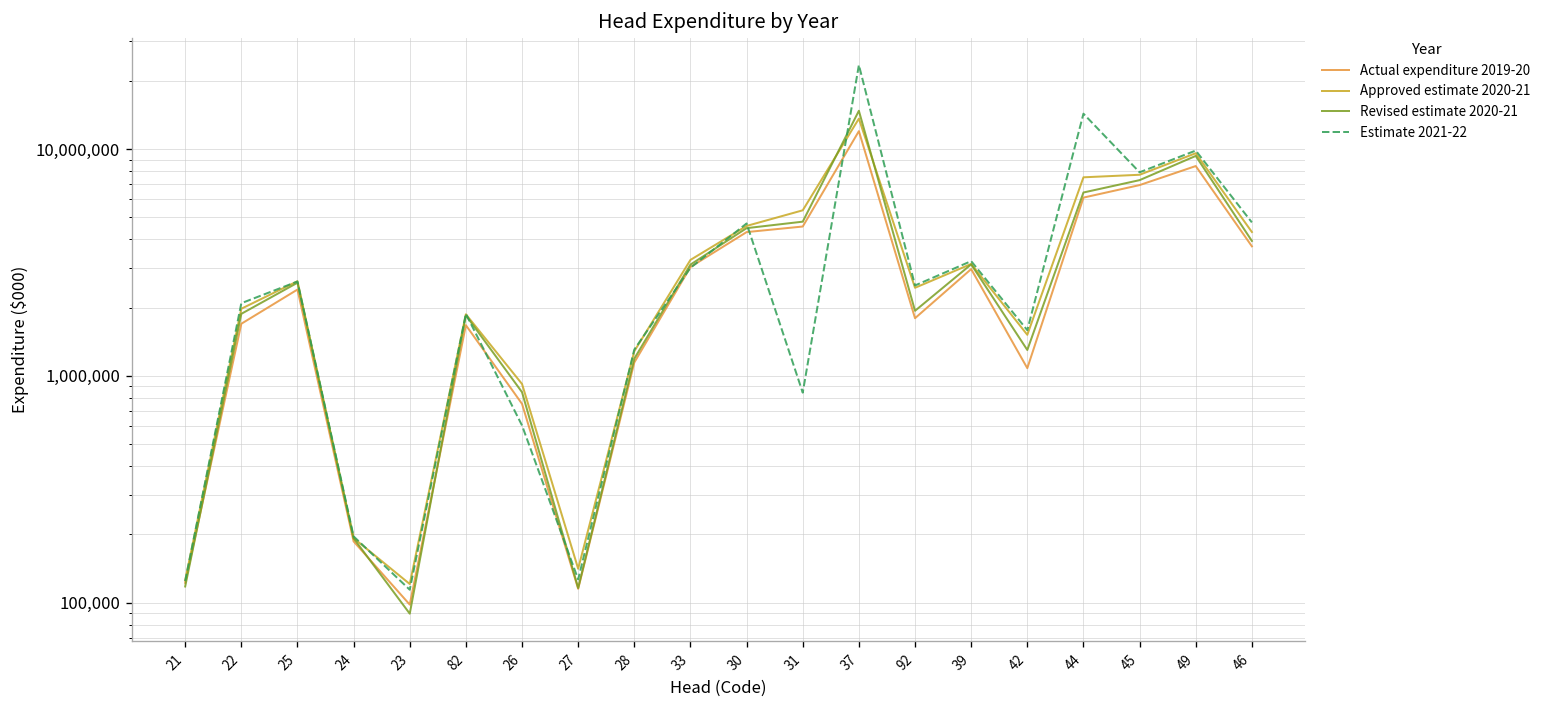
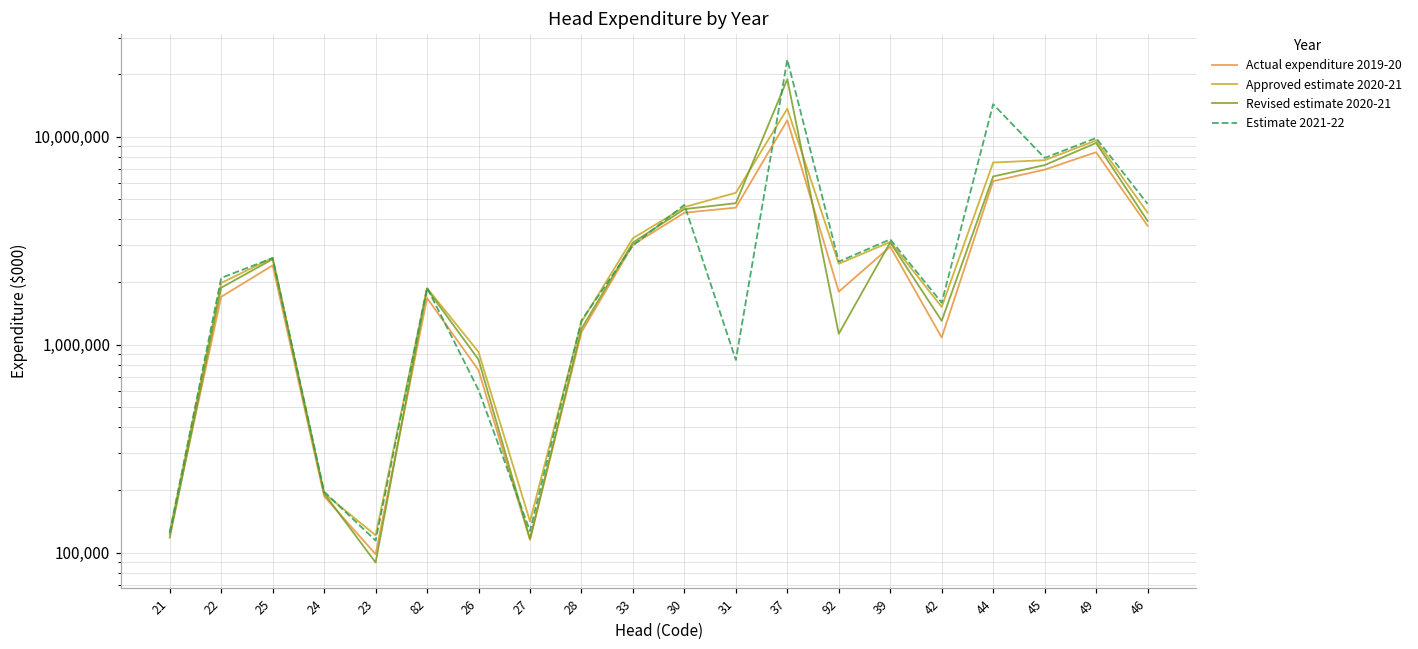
  {
    "Revised estimate 2020-21": {
      "21": "120,000",
      "22": "1,900,000",
      "23": "90,000",
      "26": "800,000",
      "28": "1,200,000",
      "31": "4,800,000",
-     "37": "15,000,000",
-     "92": "1,900,000",
+     "37": "19,000,000",
+     "92": "1,100,000",
      "42": "1,300,000",
      "44": "6,400,000",
      "45": "7,300,000",
      "46": "3,900,000"
    },
    "Estimate 2021-22": {
      "22": "2,100,000",
      "23": "110,000",
      "26": "600,000",
      "27": "130,000",
      "31": "800,000",
      "37": "23,000,000",
      "42": "1,600,000",
      "44": "14,000,000",
      "46": "4,800,000"
    }
  }
